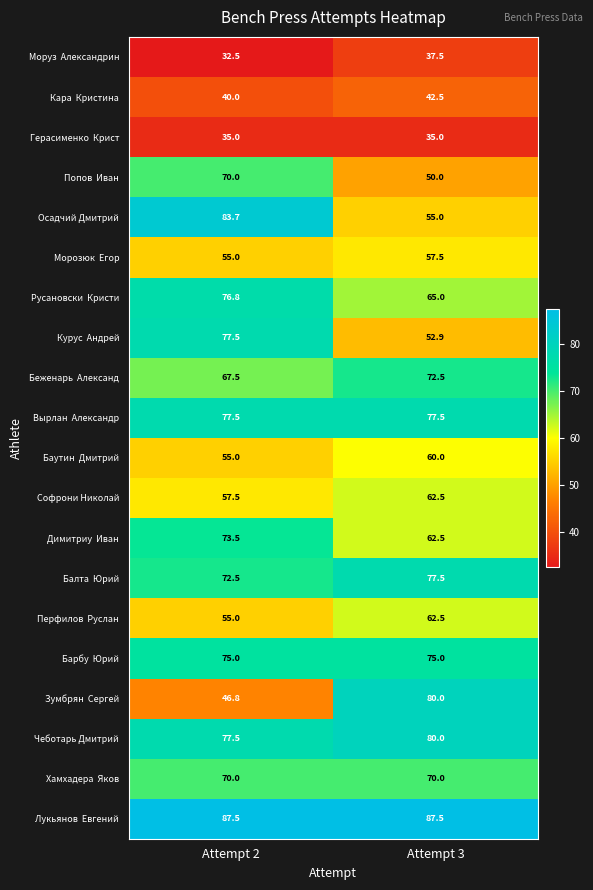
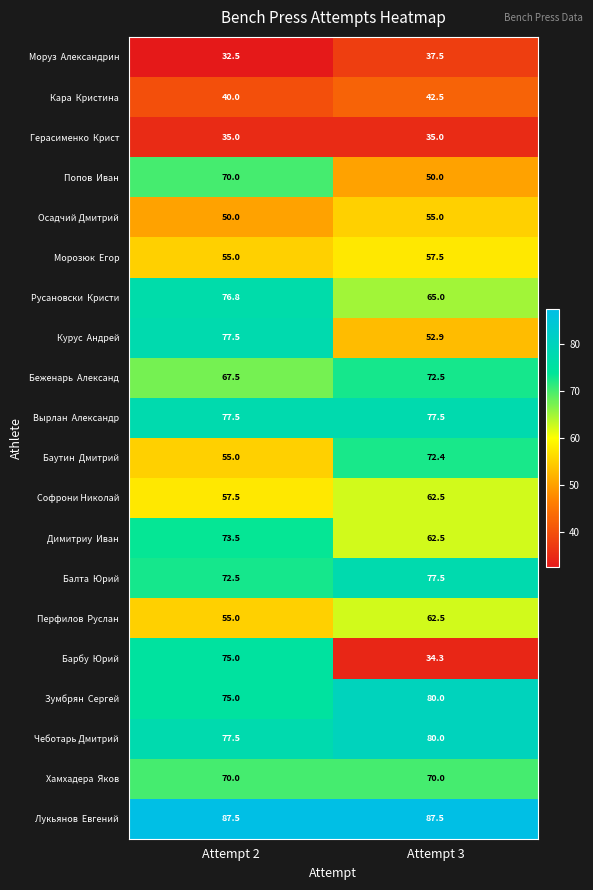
  {
    "Моруз Александрин": {
      "Attempt 2": 32.5,
      "Attempt 3": 37.5
    },
    "Кара Кристина": {
      "Attempt 2": 40.0,
      "Attempt 3": 42.5
    },
    "Герасименко Крист": {
      "Attempt 2": 35.0,
      "Attempt 3": 35.0
    },
    "Попов Иван": {
      "Attempt 2": 70.0,
      "Attempt 3": 50.0
    },
    "Осадчий Дмитрий": {
-     "Attempt 2": 83.7,
+     "Attempt 2": 50.0,
      "Attempt 3": 55.0
    },
    "Морозюк Егор": {
      "Attempt 2": 55.0,
      "Attempt 3": 57.5
    },
    "Русановски Кристи": {
      "Attempt 2": 76.8,
      "Attempt 3": 65.0
    },
    "Курус Андрей": {
      "Attempt 2": 77.5,
      "Attempt 3": 52.9
    },
    "Беженарь Александ": {
      "Attempt 2": 67.5,
      "Attempt 3": 72.5
    },
    "Вырлан Александр": {
      "Attempt 2": 77.5,
      "Attempt 3": 77.5
    },
    "Баутин Дмитрий": {
      "Attempt 2": 55.0,
-     "Attempt 3": 60.0
+     "Attempt 3": 72.4
    },
    "Софрони Николай": {
      "Attempt 2": 57.5,
      "Attempt 3": 62.5
    },
    "Димитриу Иван": {
      "Attempt 2": 73.5,
      "Attempt 3": 62.5
    },
    "Балта Юрий": {
      "Attempt 2": 72.5,
      "Attempt 3": 77.5
    },
    "Перфилов Руслан": {
      "Attempt 2": 55.0,
      "Attempt 3": 62.5
    },
    "Барбу Юрий": {
      "Attempt 2": 75.0,
-     "Attempt 3": 75.0
+     "Attempt 3": 34.3
    },
    "Зумбрян Сергей": {
-     "Attempt 2": 46.8,
+     "Attempt 2": 75.0,
      "Attempt 3": 80.0
    },
    "Чеботарь Дмитрий": {
      "Attempt 2": 77.5,
      "Attempt 3": 80.0
    },
    "Хамхадера Яков": {
      "Attempt 2": 70.0,
      "Attempt 3": 70.0
    },
    "Лукьянов Евгений": {
      "Attempt 2": 87.5,
      "Attempt 3": 87.5
    }
  }
